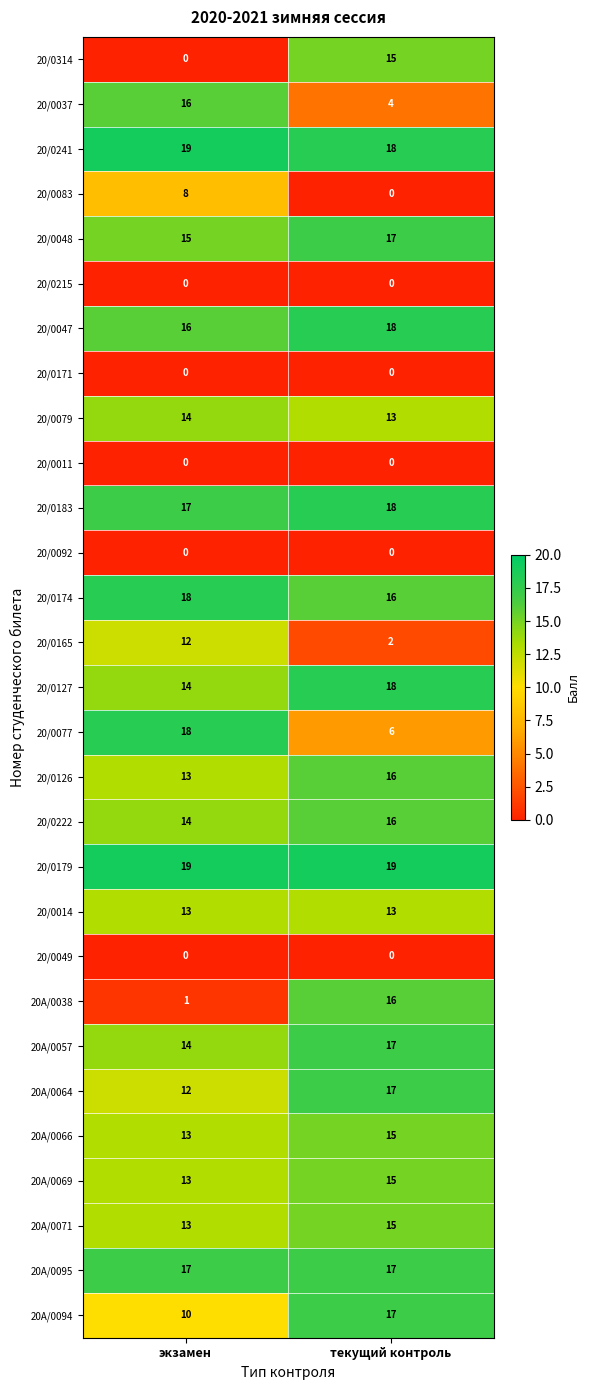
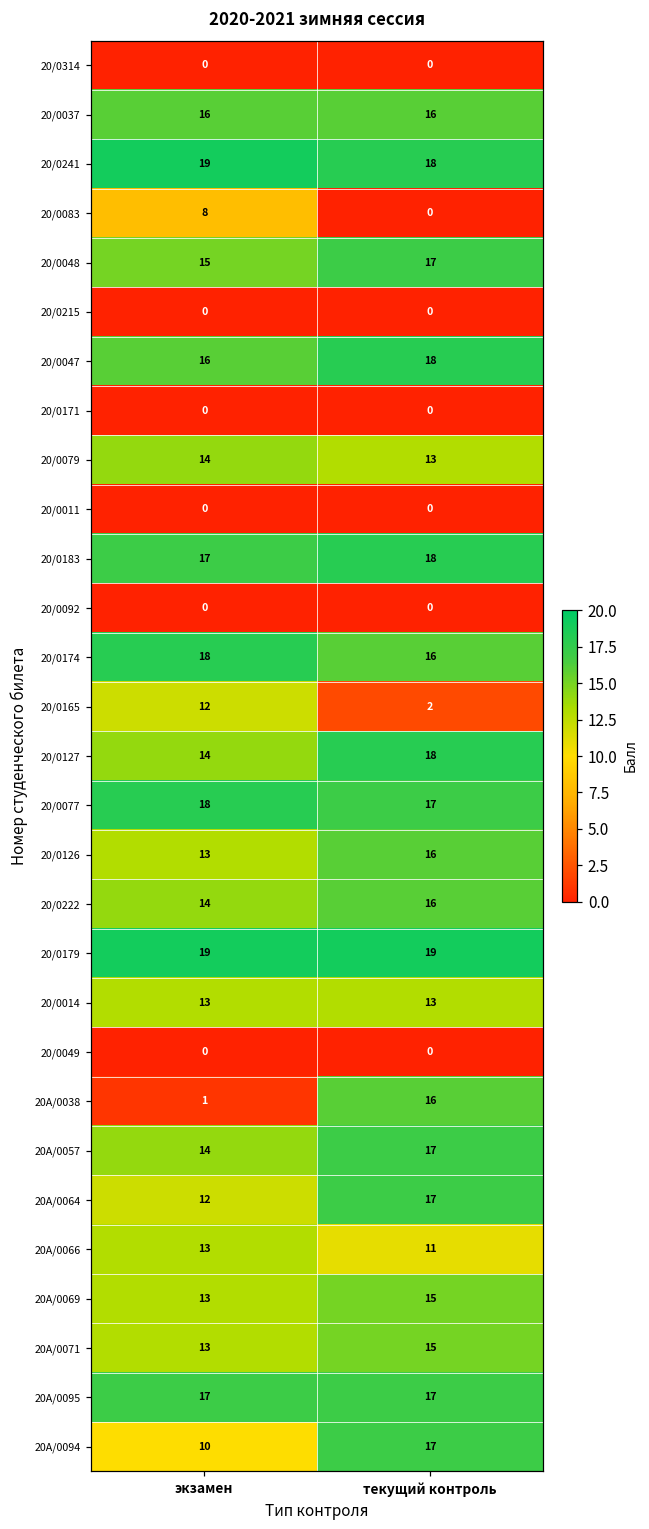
  {
    "20/0314": {
      "экзамен": 0,
-     "текущий контроль": 15
+     "текущий контроль": 0
    },
    "20/0037": {
      "экзамен": 16,
-     "текущий контроль": 4
+     "текущий контроль": 16
    },
    "20/0241": {
      "экзамен": 19,
      "текущий контроль": 18
    },
    "20/0083": {
      "экзамен": 8,
      "текущий контроль": 0
    },
    "20/0048": {
      "экзамен": 15,
      "текущий контроль": 17
    },
    "20/0215": {
      "экзамен": 0,
      "текущий контроль": 0
    },
    "20/0047": {
      "экзамен": 16,
      "текущий контроль": 18
    },
    "20/0171": {
      "экзамен": 0,
      "текущий контроль": 0
    },
    "20/0079": {
      "экзамен": 14,
      "текущий контроль": 13
    },
    "20/0011": {
      "экзамен": 0,
      "текущий контроль": 0
    },
    "20/0183": {
      "экзамен": 17,
      "текущий контроль": 18
    },
    "20/0092": {
      "экзамен": 0,
      "текущий контроль": 0
    },
    "20/0174": {
      "экзамен": 18,
      "текущий контроль": 16
    },
    "20/0165": {
      "экзамен": 12,
      "текущий контроль": 2
    },
    "20/0127": {
      "экзамен": 14,
      "текущий контроль": 18
    },
    "20/0077": {
      "экзамен": 18,
-     "текущий контроль": 6
+     "текущий контроль": 17
    },
    "20/0126": {
      "экзамен": 13,
      "текущий контроль": 16
    },
    "20/0222": {
      "экзамен": 14,
      "текущий контроль": 16
    },
    "20/0179": {
      "экзамен": 19,
      "текущий контроль": 19
    },
    "20/0014": {
      "экзамен": 13,
      "текущий контроль": 13
    },
    "20/0049": {
      "экзамен": 0,
      "текущий контроль": 0
    },
    "20A/0038": {
      "экзамен": 1,
      "текущий контроль": 16
    },
    "20A/0057": {
      "экзамен": 14,
      "текущий контроль": 17
    },
    "20A/0064": {
      "экзамен": 12,
      "текущий контроль": 17
    },
    "20A/0066": {
      "экзамен": 13,
-     "текущий контроль": 15
+     "текущий контроль": 11
    },
    "20A/0069": {
      "экзамен": 13,
      "текущий контроль": 15
    },
    "20A/0071": {
      "экзамен": 13,
      "текущий контроль": 15
    },
    "20A/0095": {
      "экзамен": 17,
      "текущий контроль": 17
    },
    "20A/0094": {
      "экзамен": 10,
      "текущий контроль": 17
    }
  }
